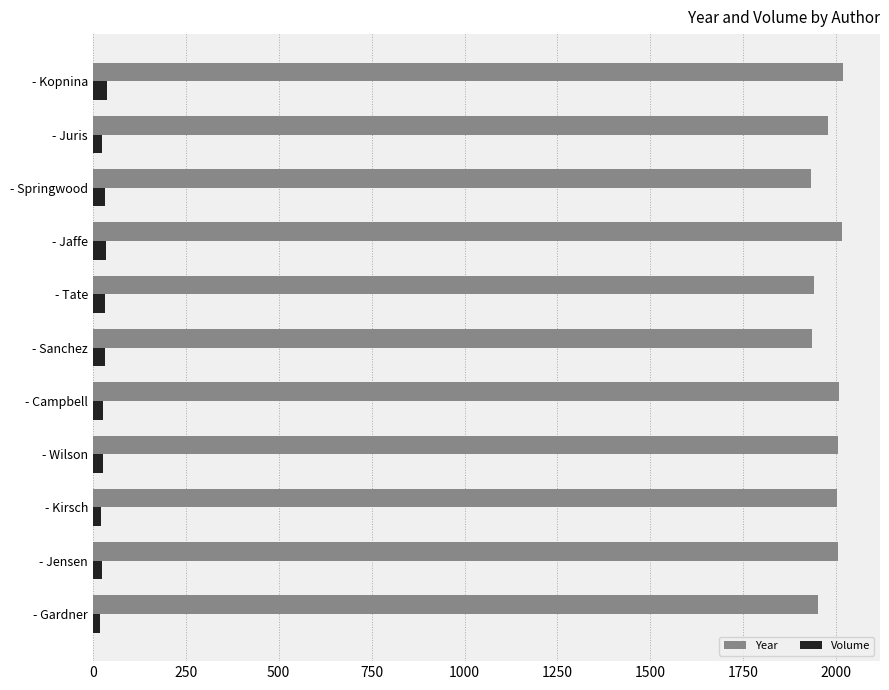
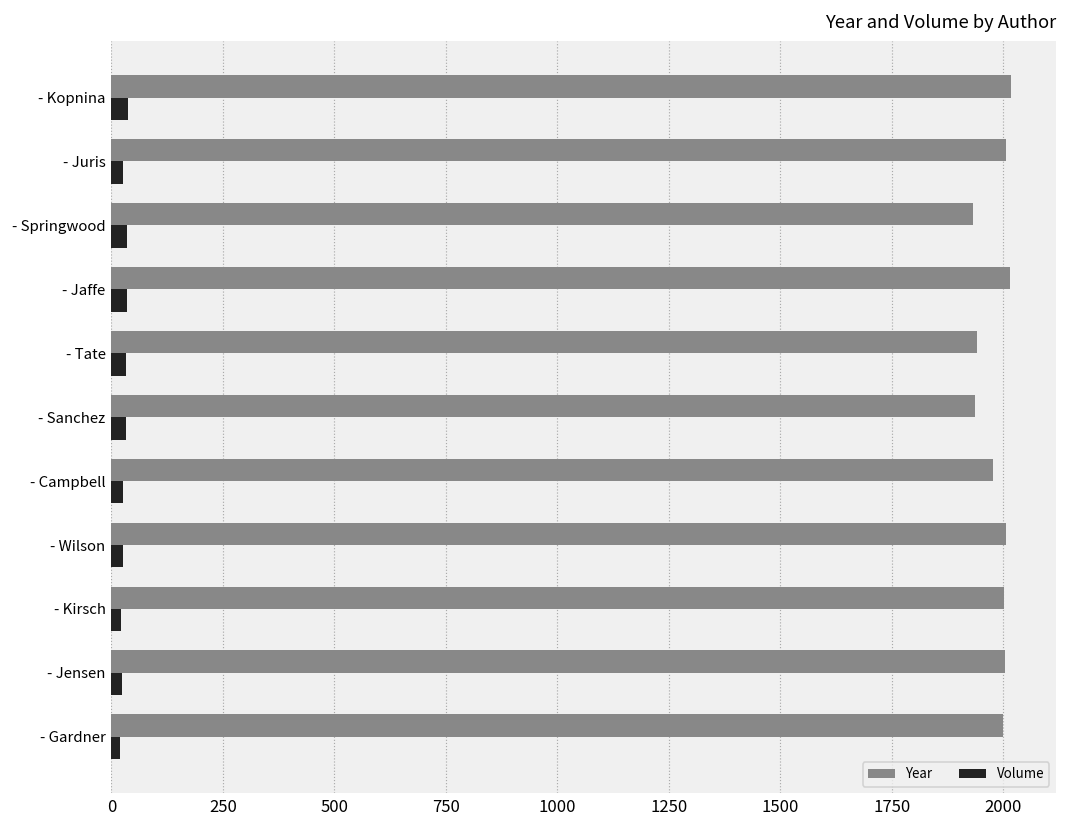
  {
    "Year": {
      "- Kopnina": 2020,
-     "- Juris": 1980,
+     "- Juris": 2010,
      "- Springwood": 1930,
      "- Jaffe": 2020,
      "- Tate": 1940,
      "- Sanchez": 1940,
-     "- Campbell": 2010,
+     "- Campbell": 1980,
      "- Wilson": 2010,
      "- Kirsch": 2000,
      "- Jensen": 2000,
-     "- Gardner": 1950
+     "- Gardner": 2000
    },
    "Volume": {
      "- Kopnina": 40,
      "- Juris": 30,
      "- Springwood": 30,
      "- Jaffe": 40,
      "- Tate": 30,
      "- Sanchez": 30,
      "- Campbell": 30,
      "- Wilson": 30,
      "- Kirsch": 20,
      "- Jensen": 20,
      "- Gardner": 20
    }
  }
